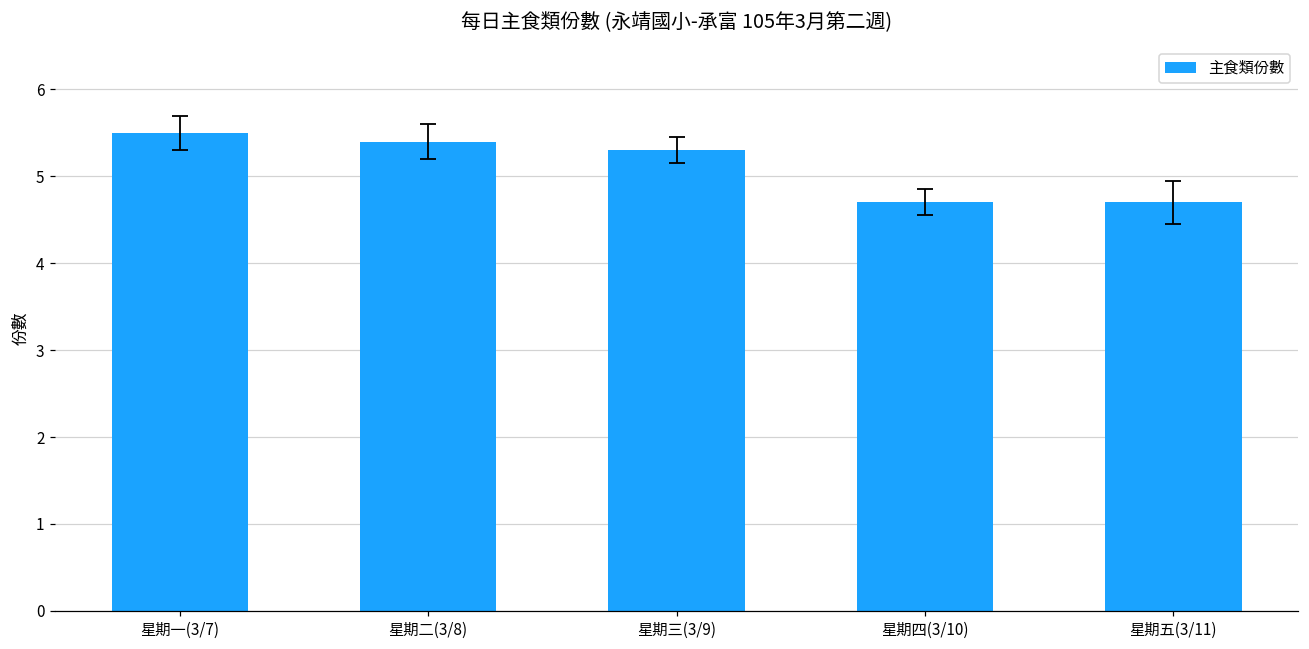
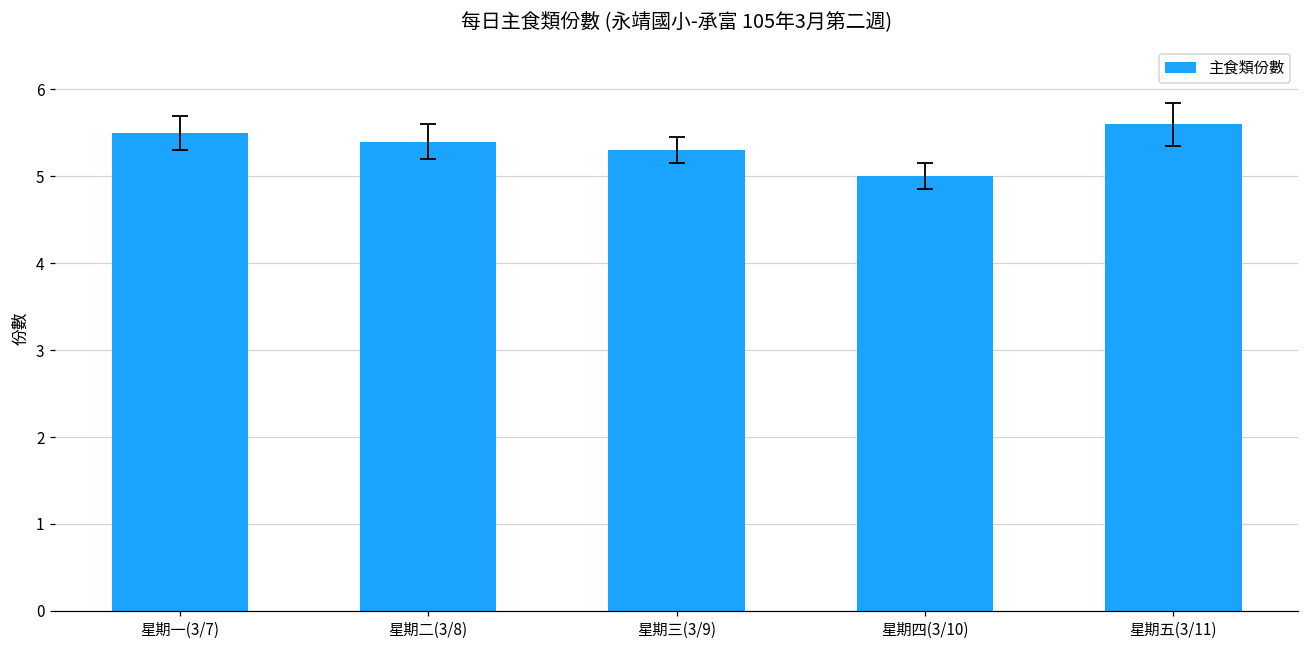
  {
    "主食類份數": {
      "星期一(3/7)": 5.5,
      "星期二(3/8)": 5.4,
      "星期三(3/9)": 5.3,
-     "星期四(3/10)": 4.7,
-     "星期五(3/11)": 4.7
+     "星期四(3/10)": 5.0,
+     "星期五(3/11)": 5.6
    }
  }
